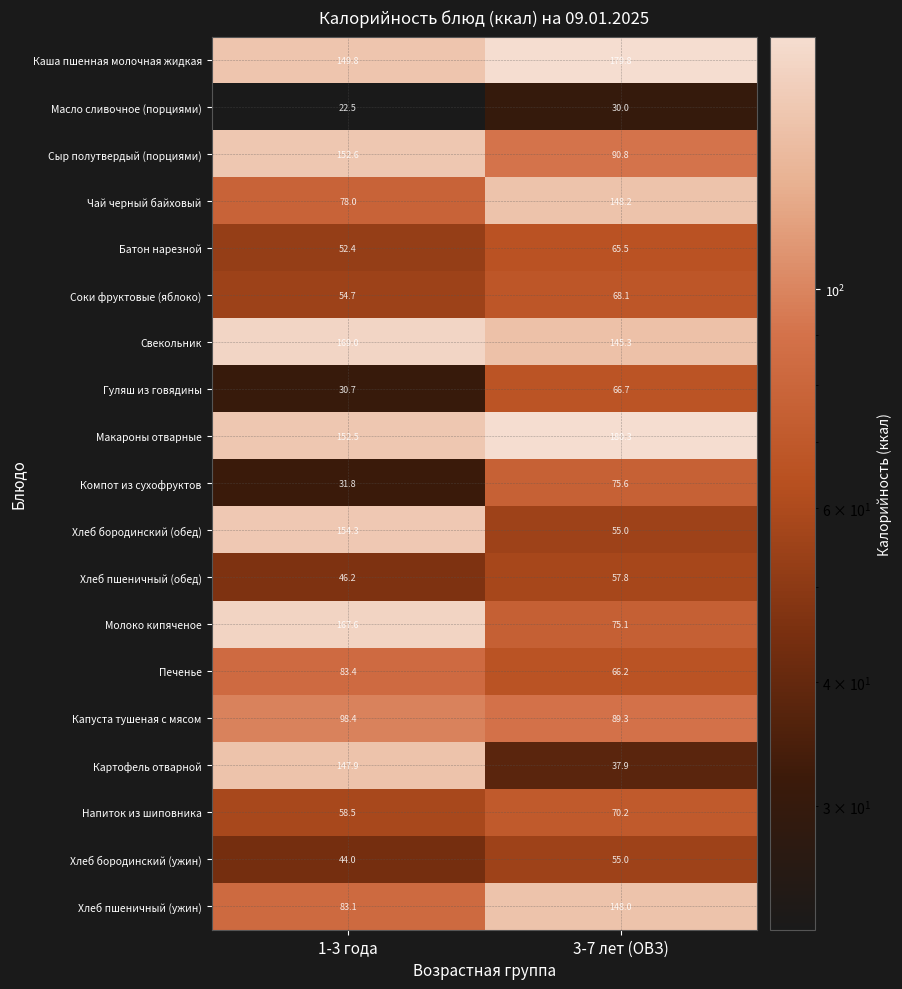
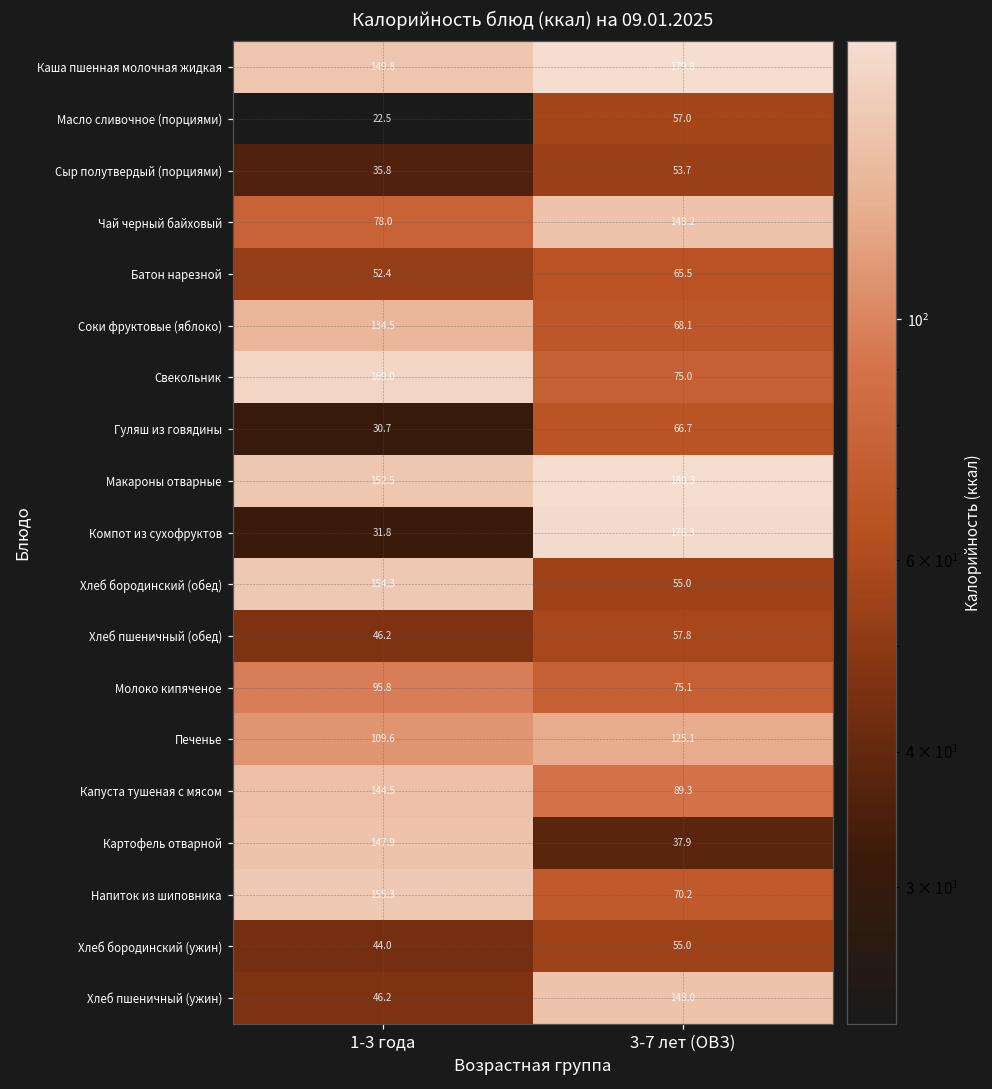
  {
    "Каша пшенная молочная жидкая": {
      "1-3 года": 149.8
    },
    "Масло сливочное (порциями)": {
      "1-3 года": 22.5,
-     "3-7 лет (ОВЗ)": 30.0
+     "3-7 лет (ОВЗ)": 57.0
    },
    "Сыр полутвердый (порциями)": {
-     "1-3 года": 152.6,
-     "3-7 лет (ОВЗ)": 90.8
+     "1-3 года": 35.8,
+     "3-7 лет (ОВЗ)": 53.7
    },
    "Чай черный байховый": {
      "1-3 года": 78.0,
      "3-7 лет (ОВЗ)": 148.2
    },
    "Батон нарезной": {
      "1-3 года": 52.4,
      "3-7 лет (ОВЗ)": 65.5
    },
    "Соки фруктовые (яблоко)": {
-     "1-3 года": 54.7,
+     "1-3 года": 134.5,
      "3-7 лет (ОВЗ)": 68.1
    },
    "Свекольник": {
      "1-3 года": 169.0,
-     "3-7 лет (ОВЗ)": 145.3
+     "3-7 лет (ОВЗ)": 75.0
    },
    "Гуляш из говядины": {
      "1-3 года": 30.7,
      "3-7 лет (ОВЗ)": 66.7
    },
    "Макароны отварные": {
      "1-3 года": 152.5
    },
    "Компот из сухофруктов": {
      "1-3 года": 31.8,
-     "3-7 лет (ОВЗ)": 75.6
+     "3-7 лет (ОВЗ)": 176.3
    },
    "Хлеб бородинский (обед)": {
      "1-3 года": 154.3,
      "3-7 лет (ОВЗ)": 55.0
    },
    "Хлеб пшеничный (обед)": {
      "1-3 года": 46.2,
      "3-7 лет (ОВЗ)": 57.8
    },
    "Молоко кипяченое": {
-     "1-3 года": 167.6,
+     "1-3 года": 95.8,
      "3-7 лет (ОВЗ)": 75.1
    },
    "Печенье": {
-     "1-3 года": 83.4,
-     "3-7 лет (ОВЗ)": 66.2
+     "1-3 года": 109.6,
+     "3-7 лет (ОВЗ)": 125.1
    },
    "Капуста тушеная с мясом": {
-     "1-3 года": 98.4,
+     "1-3 года": 144.5,
      "3-7 лет (ОВЗ)": 89.3
    },
    "Картофель отварной": {
      "1-3 года": 147.9,
      "3-7 лет (ОВЗ)": 37.9
    },
    "Напиток из шиповника": {
-     "1-3 года": 58.5,
+     "1-3 года": 155.3,
      "3-7 лет (ОВЗ)": 70.2
    },
    "Хлеб бородинский (ужин)": {
      "1-3 года": 44.0,
      "3-7 лет (ОВЗ)": 55.0
    },
    "Хлеб пшеничный (ужин)": {
-     "1-3 года": 83.1,
+     "1-3 года": 46.2,
      "3-7 лет (ОВЗ)": 148.0
    }
  }
